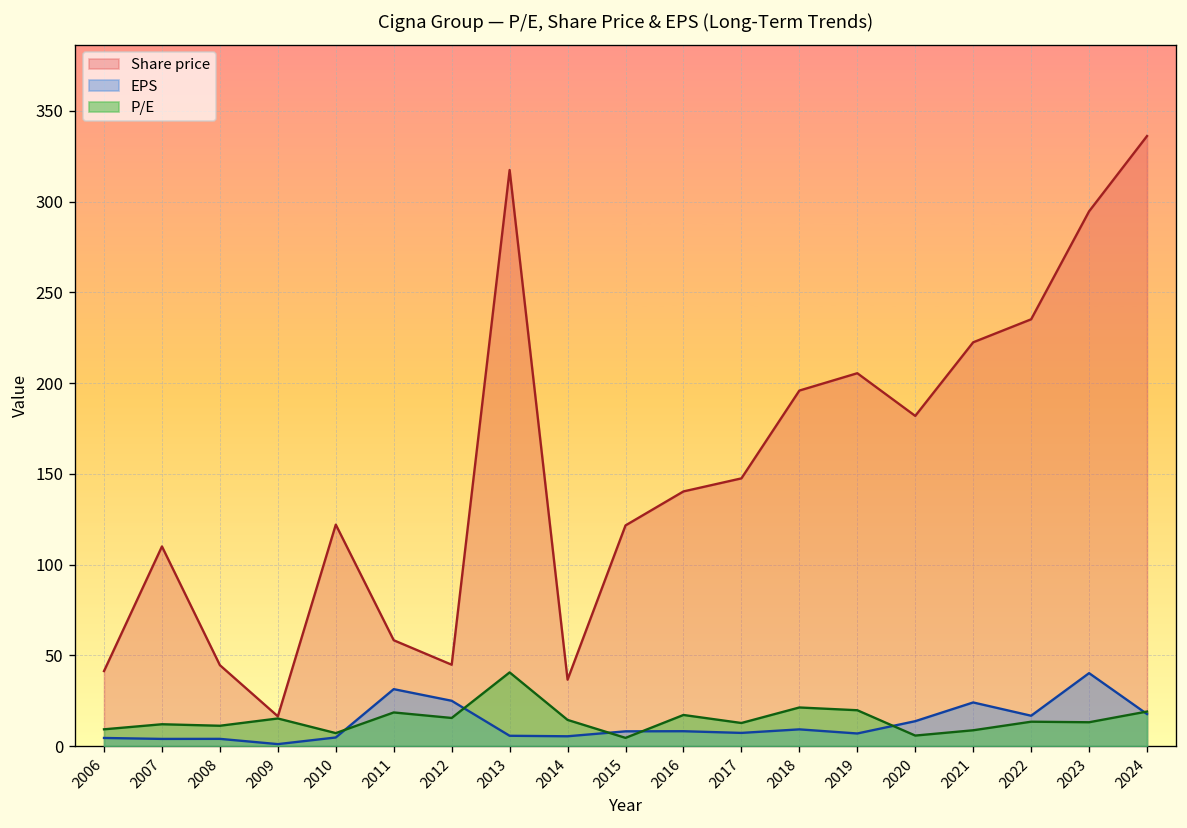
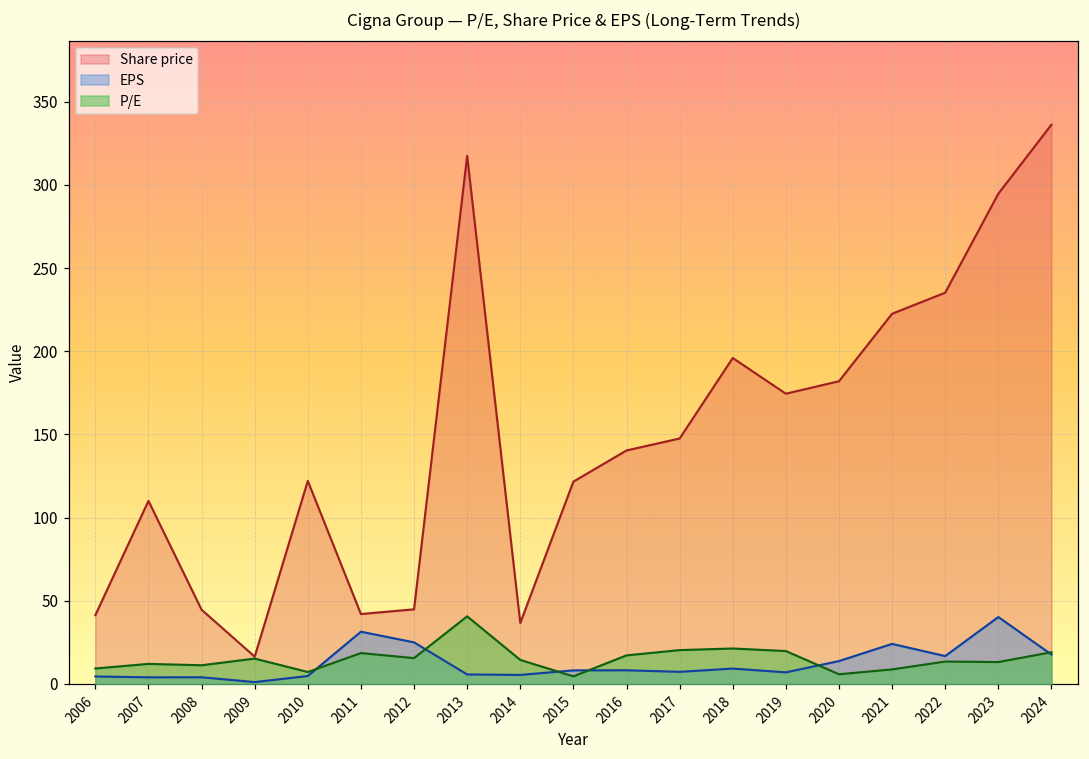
  {
    "Share price": {
      "2006": 41,
      "2007": 110,
      "2008": 45,
      "2010": 122,
-     "2011": 58,
+     "2011": 42,
      "2012": 45,
      "2013": 317,
      "2014": 37,
      "2015": 122,
      "2016": 140,
      "2017": 148,
      "2018": 196,
-     "2019": 205,
+     "2019": 174,
      "2020": 182,
      "2021": 222,
      "2022": 235,
      "2023": 295,
      "2024": 336
    },
    "EPS": {
      "2006": 4,
      "2007": 4,
      "2008": 4,
      "2009": 1,
      "2010": 5,
      "2011": 31,
      "2012": 25,
      "2013": 6,
      "2014": 5,
      "2015": 8,
      "2016": 8,
      "2017": 7,
      "2018": 9,
      "2019": 7,
      "2020": 14,
      "2021": 24,
      "2022": 17,
      "2023": 40
    },
    "P/E": {
      "2006": 9,
      "2007": 12,
      "2008": 11,
      "2010": 7,
      "2011": 19,
      "2012": 15,
      "2013": 41,
      "2014": 14,
      "2015": 5,
      "2016": 17,
-     "2017": 13,
+     "2017": 20,
      "2018": 21,
      "2019": 20,
      "2020": 6,
      "2021": 9,
      "2022": 13,
      "2023": 13
    }
  }
